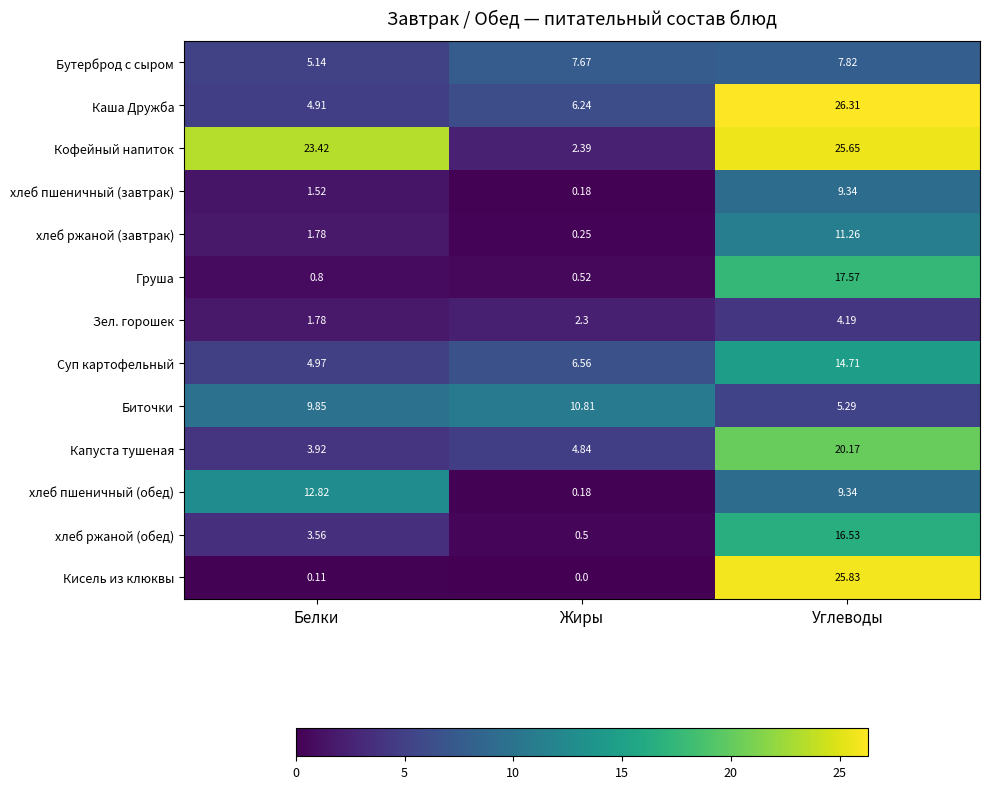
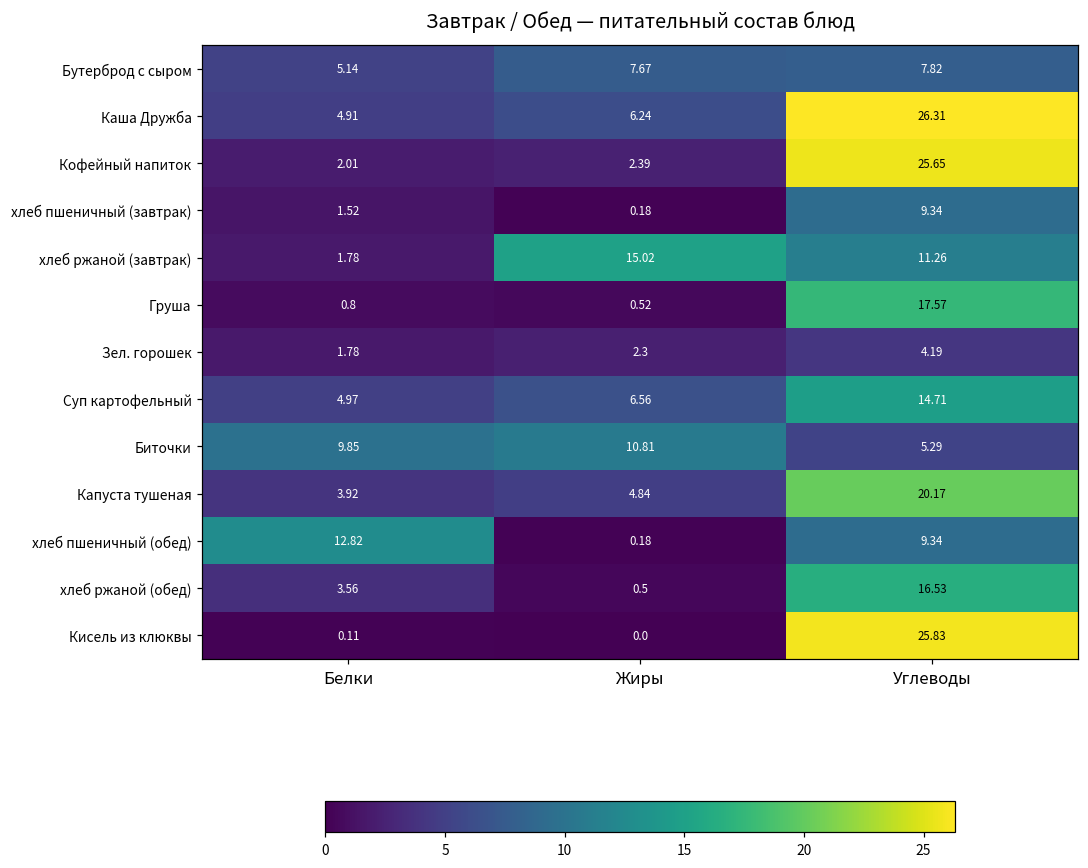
  {
    "Бутерброд с сыром": {
      "Белки": 5.14,
      "Жиры": 7.67,
      "Углеводы": 7.82
    },
    "Каша Дружба": {
      "Белки": 4.91,
      "Жиры": 6.24,
      "Углеводы": 26.31
    },
    "Кофейный напиток": {
-     "Белки": 23.42,
+     "Белки": 2.01,
      "Жиры": 2.39,
      "Углеводы": 25.65
    },
    "хлеб пшеничный (завтрак)": {
      "Белки": 1.52,
      "Жиры": 0.18,
      "Углеводы": 9.34
    },
    "хлеб ржаной (завтрак)": {
      "Белки": 1.78,
-     "Жиры": 0.25,
+     "Жиры": 15.02,
      "Углеводы": 11.26
    },
    "Груша": {
      "Белки": 0.8,
      "Жиры": 0.52,
      "Углеводы": 17.57
    },
    "Зел. горошек": {
      "Белки": 1.78,
      "Жиры": 2.3,
      "Углеводы": 4.19
    },
    "Суп картофельный": {
      "Белки": 4.97,
      "Жиры": 6.56,
      "Углеводы": 14.71
    },
    "Биточки": {
      "Белки": 9.85,
      "Жиры": 10.81,
      "Углеводы": 5.29
    },
    "Капуста тушеная": {
      "Белки": 3.92,
      "Жиры": 4.84,
      "Углеводы": 20.17
    },
    "хлеб пшеничный (обед)": {
      "Белки": 12.82,
      "Жиры": 0.18,
      "Углеводы": 9.34
    },
    "хлеб ржаной (обед)": {
      "Белки": 3.56,
      "Жиры": 0.5,
      "Углеводы": 16.53
    },
    "Кисель из клюквы": {
      "Белки": 0.11,
      "Жиры": 0.0,
      "Углеводы": 25.83
    }
  }
